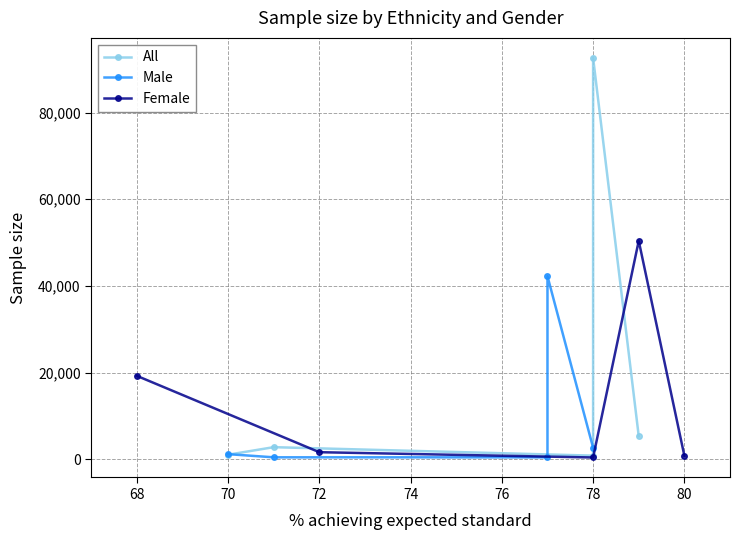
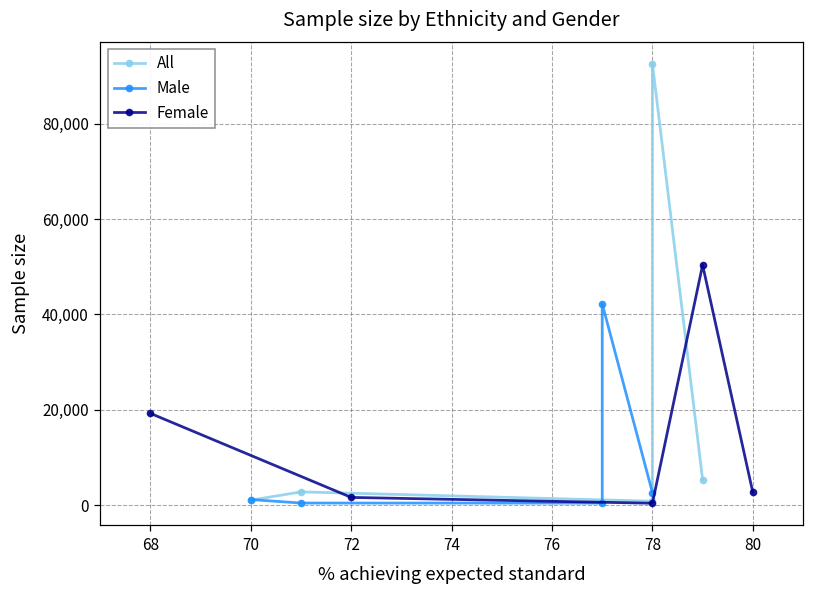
  {
    "Female": {
      "68": "19,000",
      "72": "2,000",
-     "80": "1,000"
+     "80": "3,000"
    }
  }
